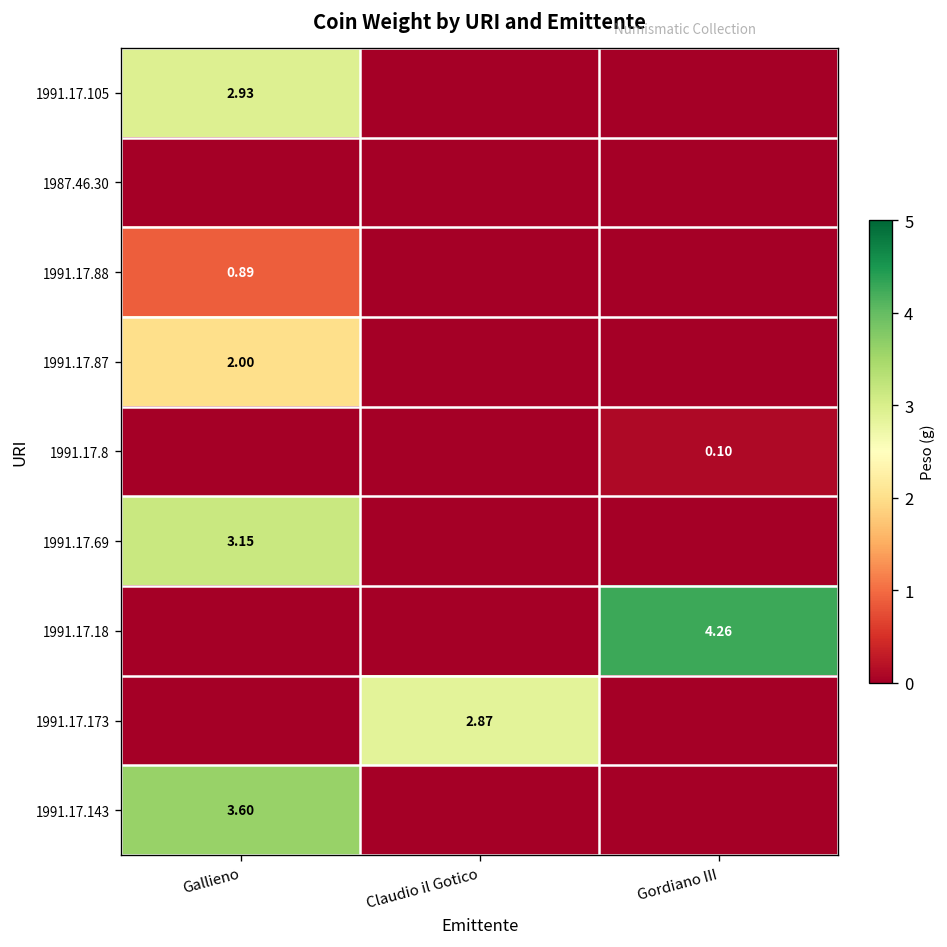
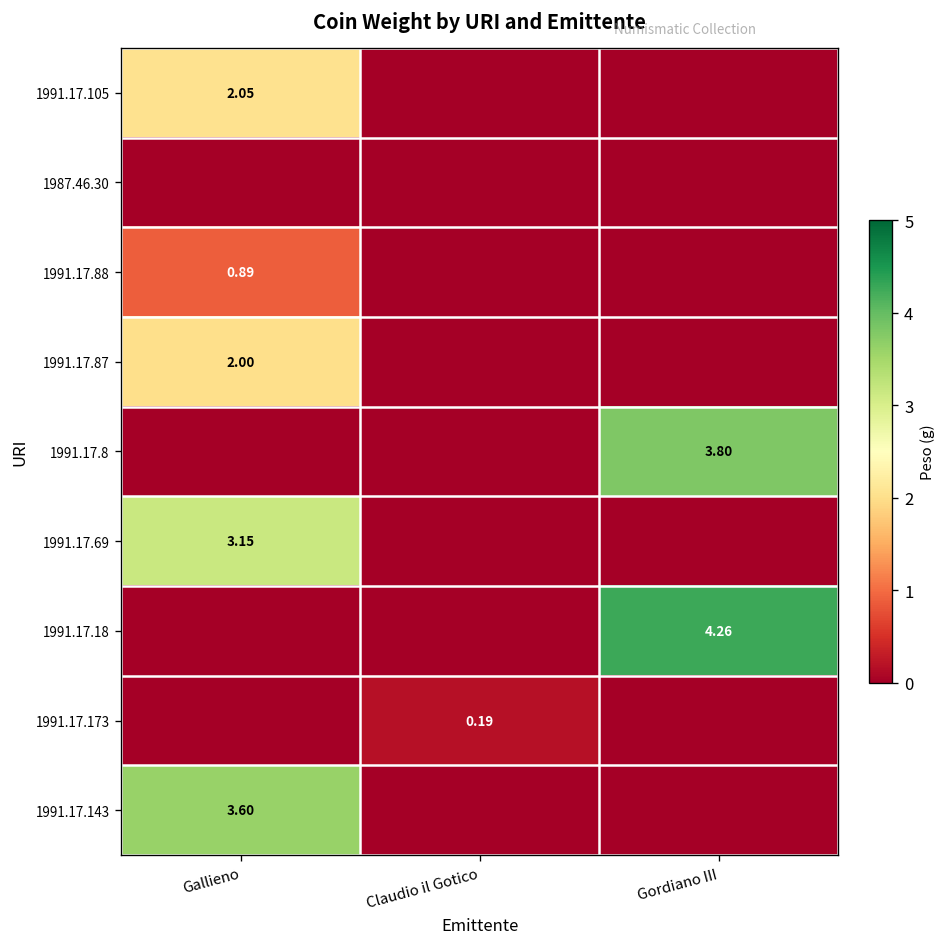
  {
    "1991.17.105": {
-     "Gallieno": 2.93
+     "Gallieno": 2.05
    },
    "1991.17.88": {
      "Gallieno": 0.89
    },
    "1991.17.87": {
      "Gallieno": 2.00
    },
    "1991.17.8": {
-     "Gordiano III": 0.10
+     "Gordiano III": 3.80
    },
    "1991.17.69": {
      "Gallieno": 3.15
    },
    "1991.17.18": {
      "Gordiano III": 4.26
    },
    "1991.17.173": {
-     "Claudio il Gotico": 2.87
+     "Claudio il Gotico": 0.19
    },
    "1991.17.143": {
      "Gallieno": 3.60
    }
  }
